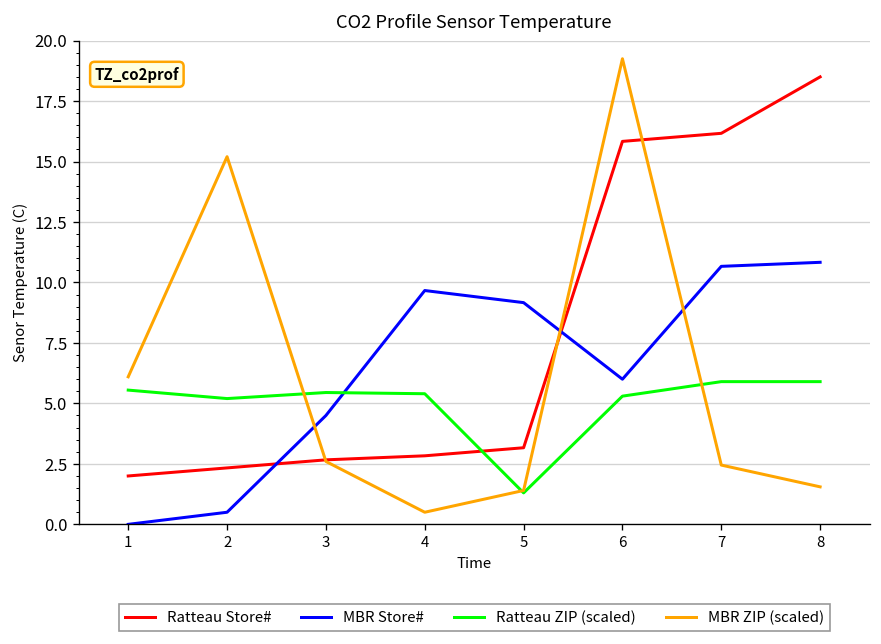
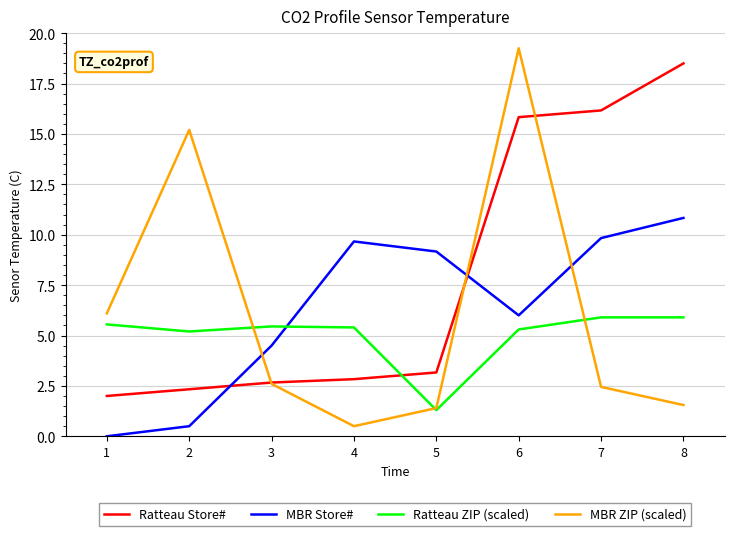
  {
    "Ratteau Store#": {
      "1": 2.0,
      "2": 2.3,
      "4": 2.8,
      "5": 3.2,
      "6": 15.8,
      "7": 16.2,
      "8": 18.5
    },
    "MBR Store#": {
      "1": 0.0,
      "2": 0.5,
      "3": 4.5,
      "4": 9.7,
      "5": 9.2,
      "6": 6.0,
-     "7": 10.7,
+     "7": 9.8,
      "8": 10.8
    },
    "Ratteau ZIP (scaled)": {
      "1": 5.6,
      "2": 5.2,
      "3": 5.5,
      "4": 5.4,
      "6": 5.3,
      "7": 5.9,
      "8": 5.9
    },
    "MBR ZIP (scaled)": {
      "1": 6.1,
      "2": 15.2,
      "4": 0.5,
      "6": 19.3,
      "7": 2.5,
      "8": 1.6
    }
  }
